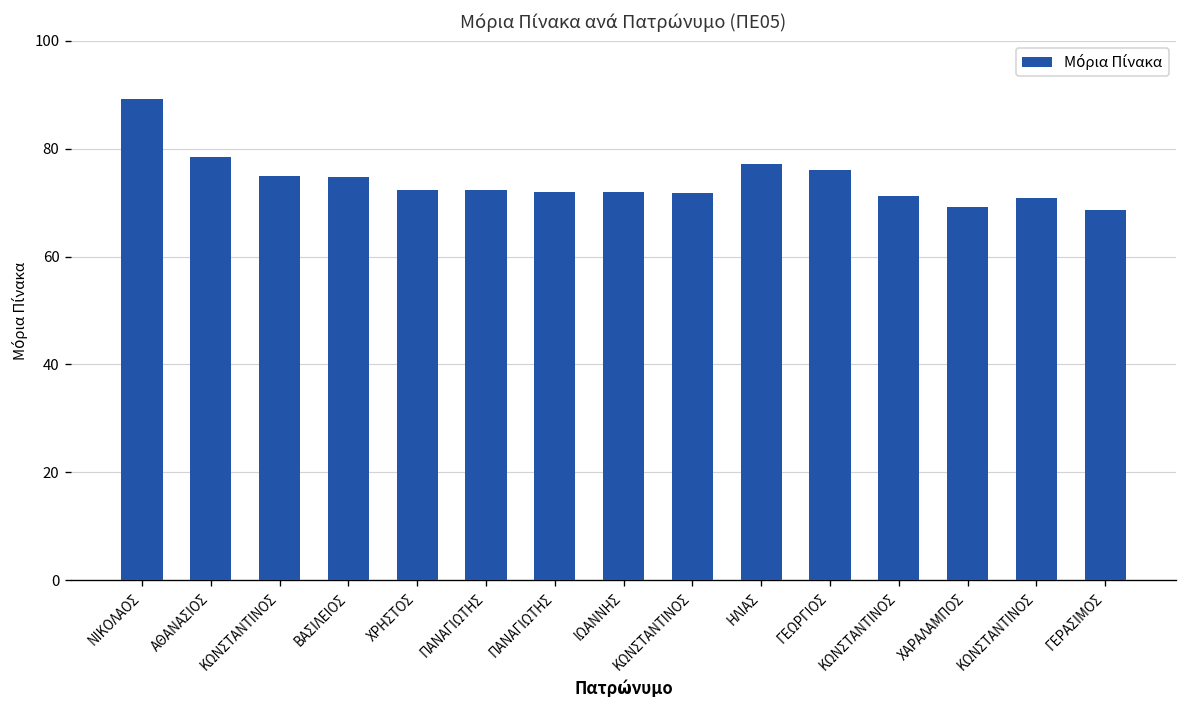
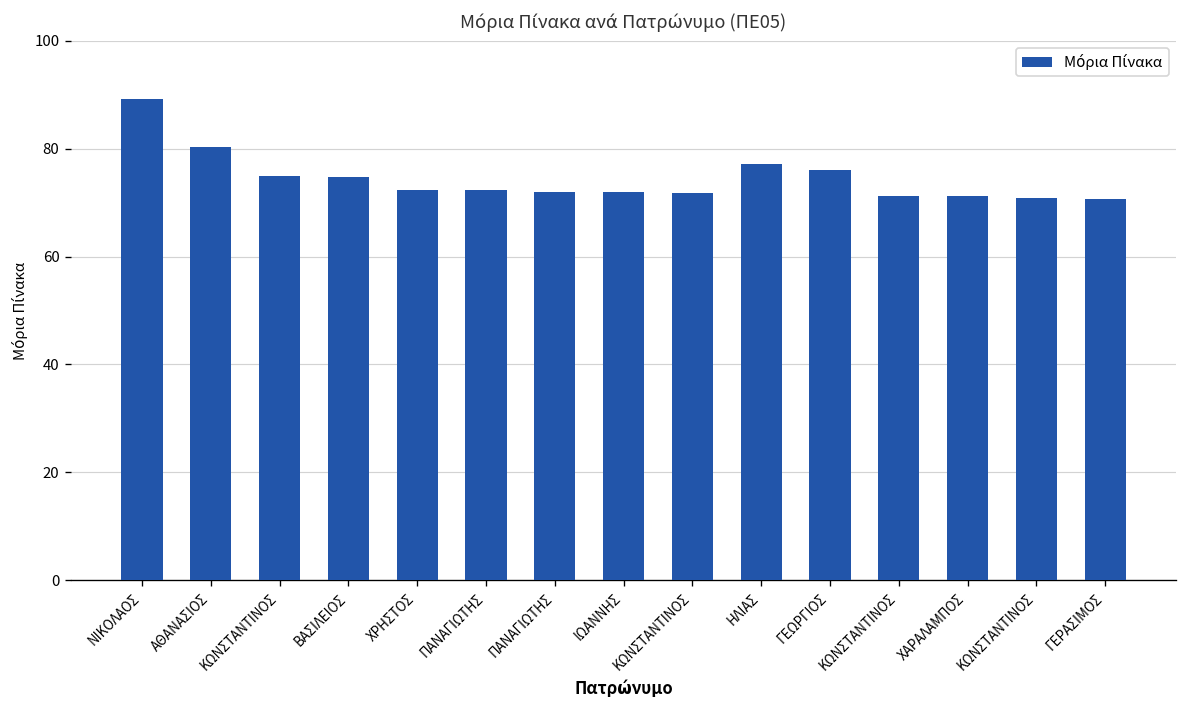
  {
    "ΝΙΚΟΛΑΟΣ": 89,
-   "ΑΘΑΝΑΣΙΟΣ": 78,
+   "ΑΘΑΝΑΣΙΟΣ": 80,
    "ΒΑΣΙΛΕΙΟΣ": 75,
    "ΧΡΗΣΤΟΣ": 72,
    "ΙΩΑΝΝΗΣ": 72,
    "ΗΛΙΑΣ": 77,
    "ΓΕΩΡΓΙΟΣ": 76,
-   "ΧΑΡΑΛΑΜΠΟΣ": 69,
-   "ΓΕΡΑΣΙΜΟΣ": 69
+   "ΧΑΡΑΛΑΜΠΟΣ": 71,
+   "ΓΕΡΑΣΙΜΟΣ": 71
  }
